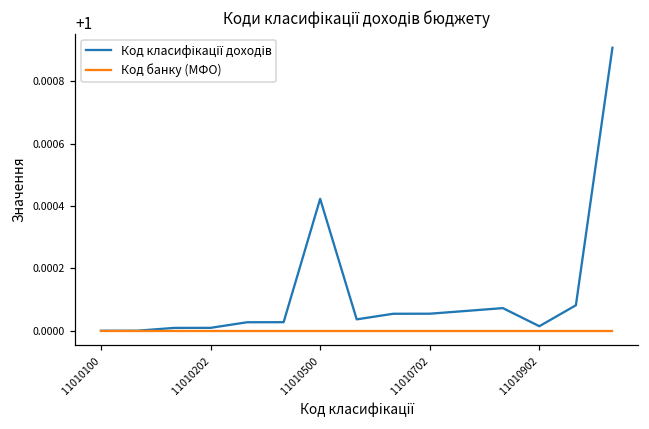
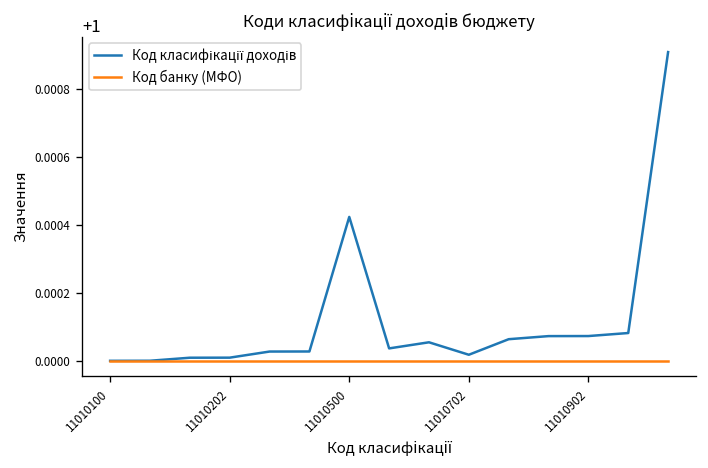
  {
    "Код класифікації доходів": {
      "11010202": 1.00001,
      "11010500": 1.00042,
-     "11010702": 1.00005,
-     "11010902": 1.00001
+     "11010702": 1.00002,
+     "11010902": 1.00007
    },
    "Код банку (МФО)": {
      "11010202": 1.00000,
      "11010500": 1.00000,
      "11010702": 1.00000,
      "11010902": 1.00000
    }
  }
